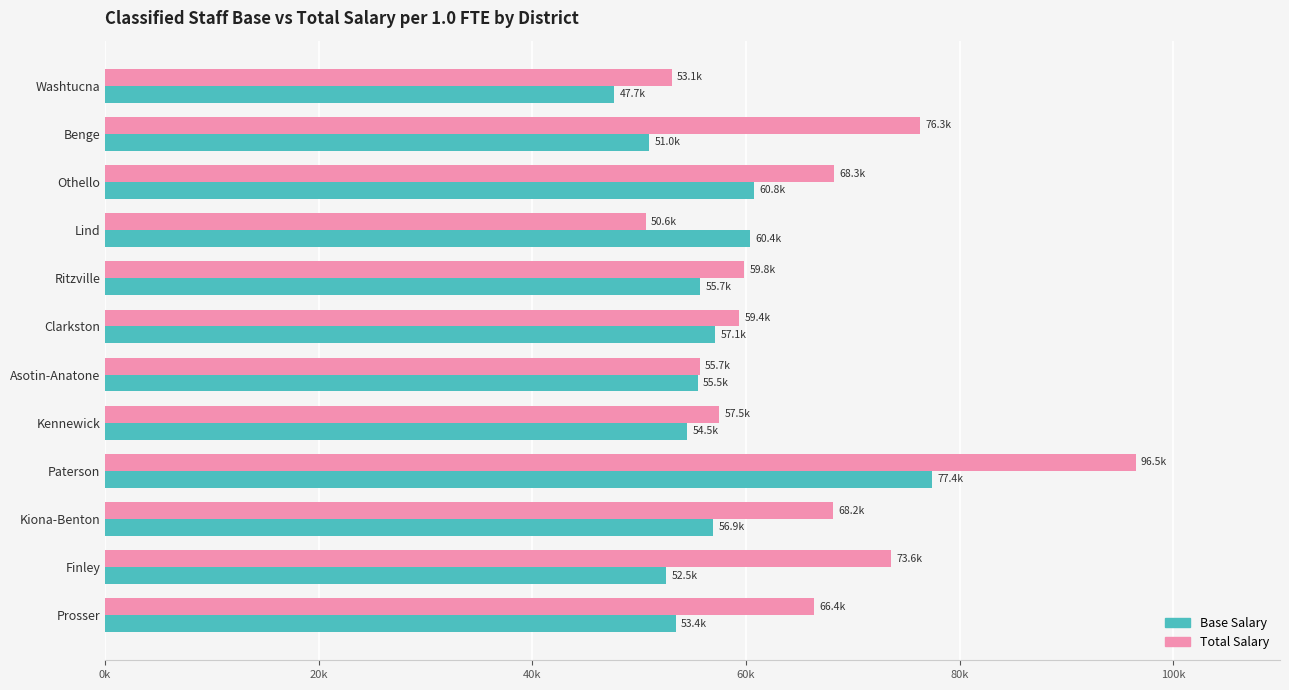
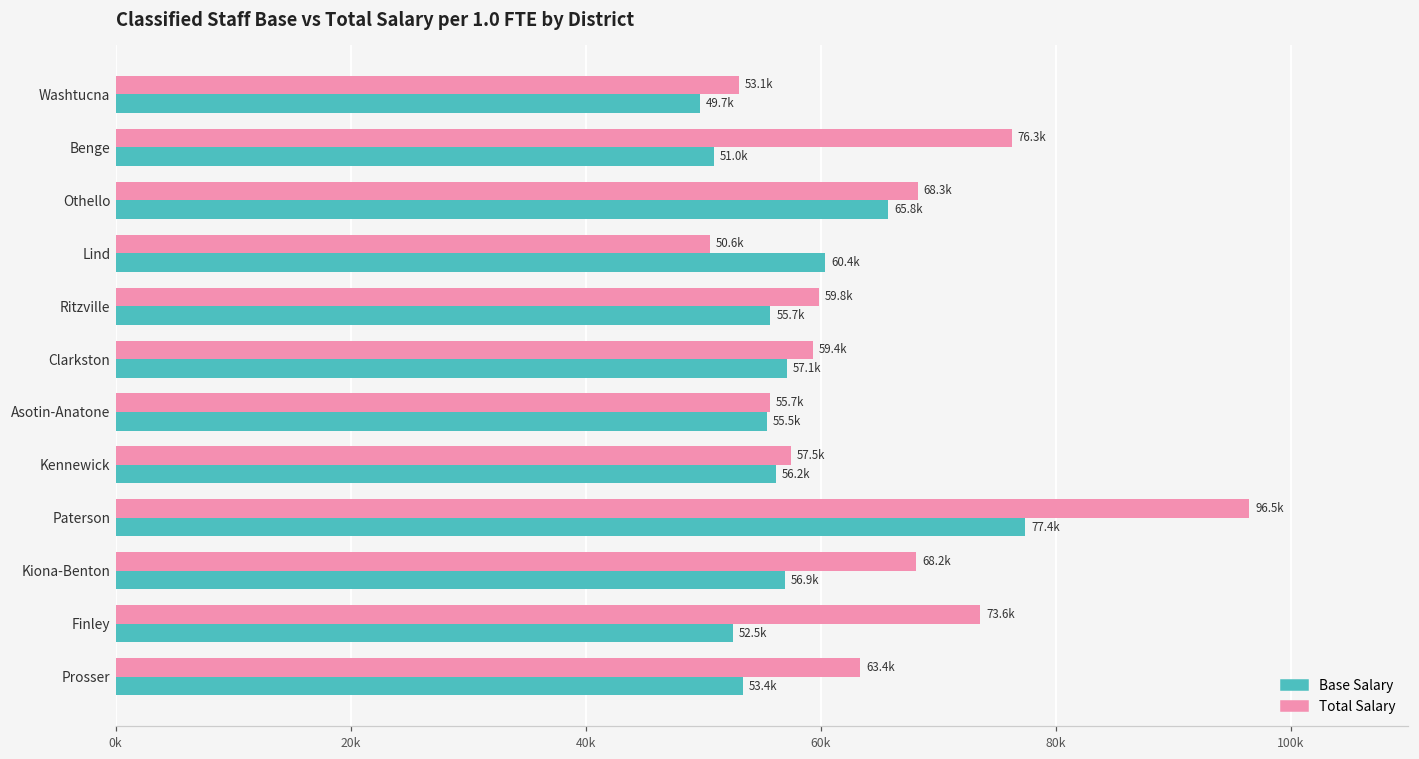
  {
    "Base Salary": {
-     "Washtucna": "47.7k",
+     "Washtucna": "49.7k",
      "Benge": "51.0k",
-     "Othello": "60.8k",
+     "Othello": "65.8k",
      "Lind": "60.4k",
      "Ritzville": "55.7k",
      "Clarkston": "57.1k",
      "Asotin-Anatone": "55.5k",
-     "Kennewick": "54.5k",
+     "Kennewick": "56.2k",
      "Paterson": "77.4k",
      "Kiona-Benton": "56.9k",
      "Finley": "52.5k",
      "Prosser": "53.4k"
    },
    "Total Salary": {
      "Washtucna": "53.1k",
      "Benge": "76.3k",
      "Othello": "68.3k",
      "Lind": "50.6k",
      "Ritzville": "59.8k",
      "Clarkston": "59.4k",
      "Asotin-Anatone": "55.7k",
      "Kennewick": "57.5k",
      "Paterson": "96.5k",
      "Kiona-Benton": "68.2k",
      "Finley": "73.6k",
-     "Prosser": "66.4k"
+     "Prosser": "63.4k"
    }
  }
